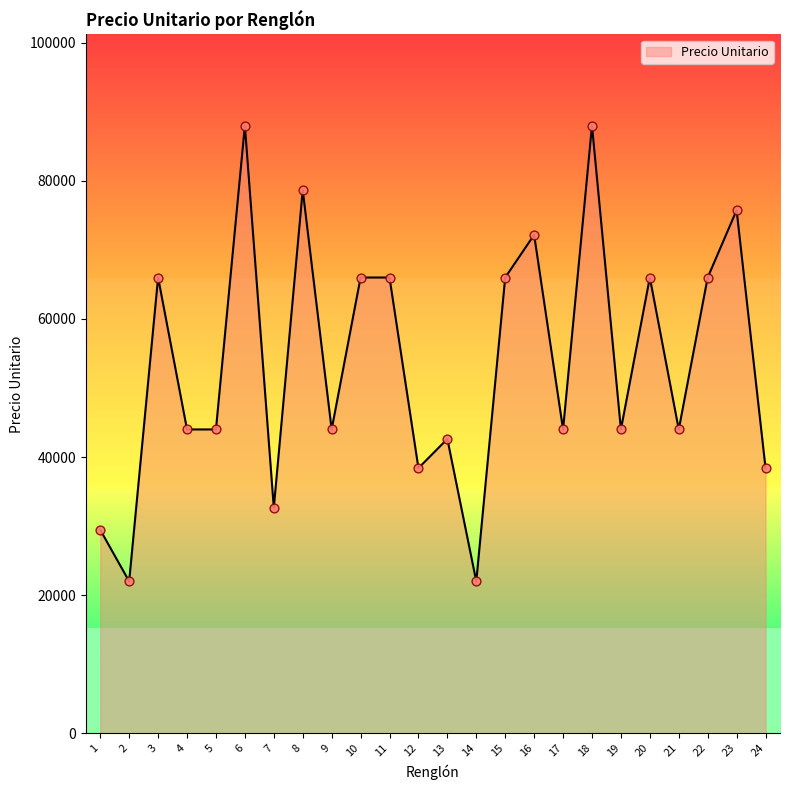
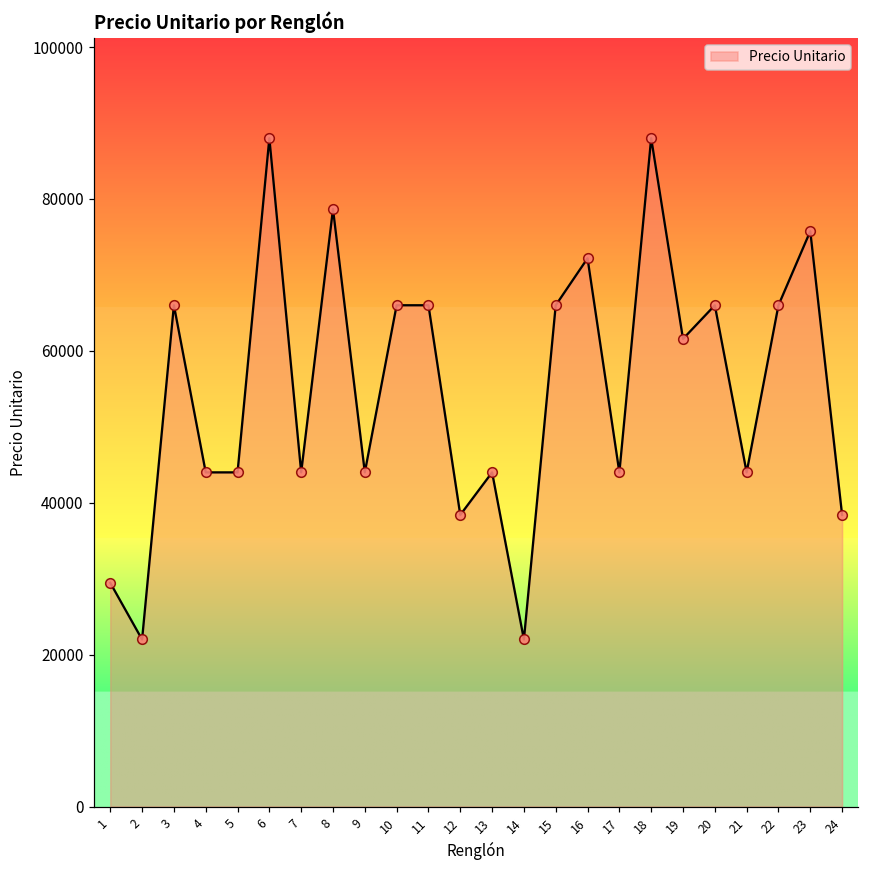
  {
    "1": 29000,
    "2": 22000,
    "3": 66000,
    "4": 44000,
    "5": 44000,
    "6": 88000,
-   "7": 33000,
+   "7": 44000,
    "8": 79000,
    "9": 44000,
    "10": 66000,
    "11": 66000,
    "12": 38000,
-   "13": 43000,
+   "13": 44000,
    "14": 22000,
    "15": 66000,
    "16": 72000,
    "17": 44000,
    "18": 88000,
-   "19": 44000,
+   "19": 62000,
    "20": 66000,
    "21": 44000,
    "22": 66000,
    "23": 76000,
    "24": 38000
  }
